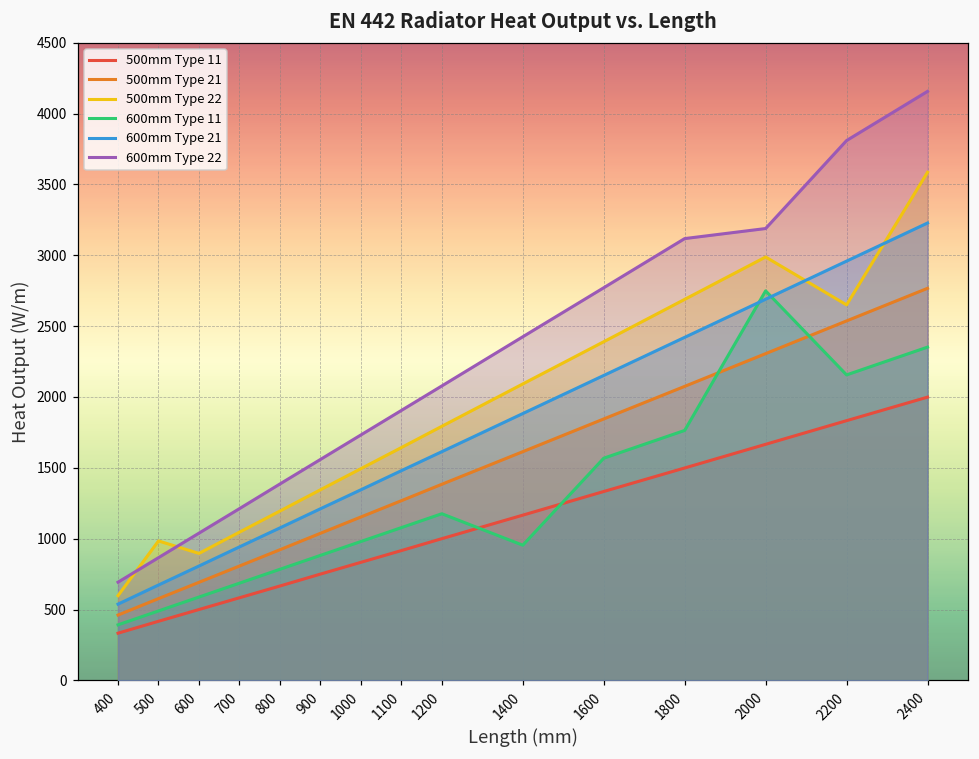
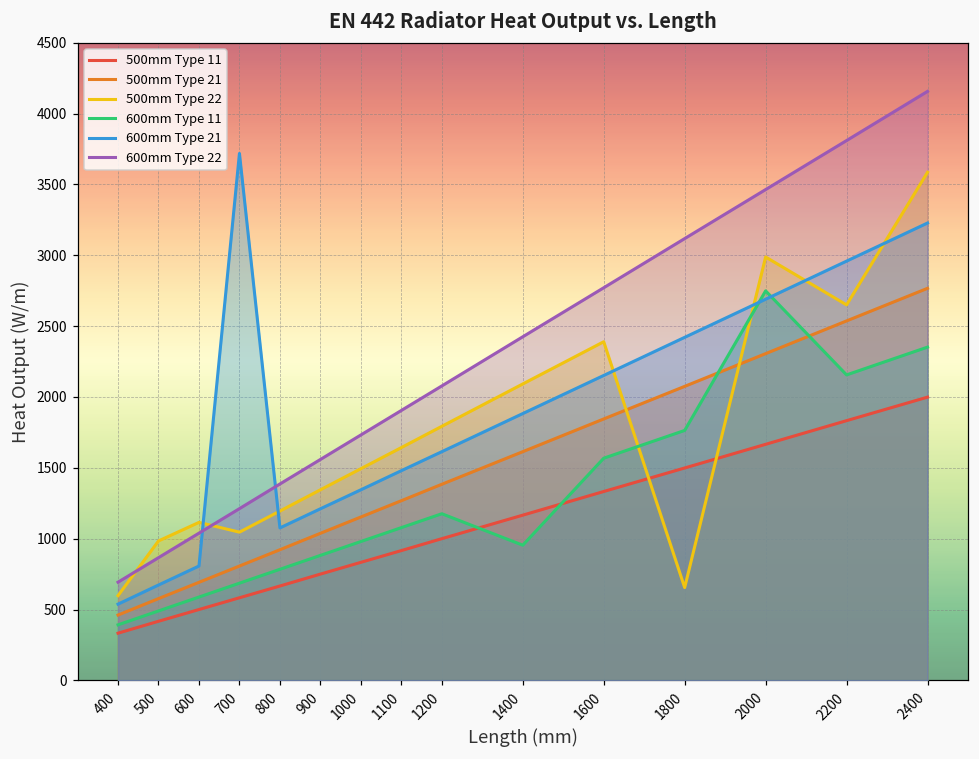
  {
    "500mm Type 22": {
      "400": 600,
      "500": 980,
-     "600": 900,
+     "600": 1120,
      "700": 1050,
      "800": 1200,
      "900": 1350,
      "1000": 1490,
      "1100": 1640,
      "1200": 1790,
      "1400": 2090,
      "1600": 2390,
-     "1800": 2690,
+     "1800": 660,
      "2000": 2990,
      "2200": 2650,
      "2400": 3590
    },
    "600mm Type 11": {
      "400": 390,
      "500": 490,
      "600": 590,
      "700": 690,
      "800": 780,
      "900": 880,
      "1000": 980,
      "1100": 1080,
      "1200": 1180,
      "1400": 950,
      "1600": 1570,
      "1800": 1760,
      "2000": 2750,
      "2200": 2160,
      "2400": 2350
    },
    "600mm Type 21": {
      "400": 540,
      "500": 670,
      "600": 810,
-     "700": 940,
+     "700": 3720,
      "800": 1080,
      "900": 1210,
      "1000": 1350,
      "1100": 1480,
      "1200": 1610,
      "1400": 1880,
      "1600": 2150,
      "1800": 2420,
      "2000": 2690,
      "2200": 2960,
      "2400": 3230
    },
    "600mm Type 22": {
      "400": 690,
      "500": 870,
      "600": 1040,
      "700": 1210,
      "800": 1390,
      "900": 1560,
      "1000": 1730,
      "1100": 1910,
      "1200": 2080,
      "1400": 2430,
      "1600": 2770,
      "1800": 3120,
-     "2000": 3190,
+     "2000": 3460,
      "2200": 3810,
      "2400": 4160
    }
  }
